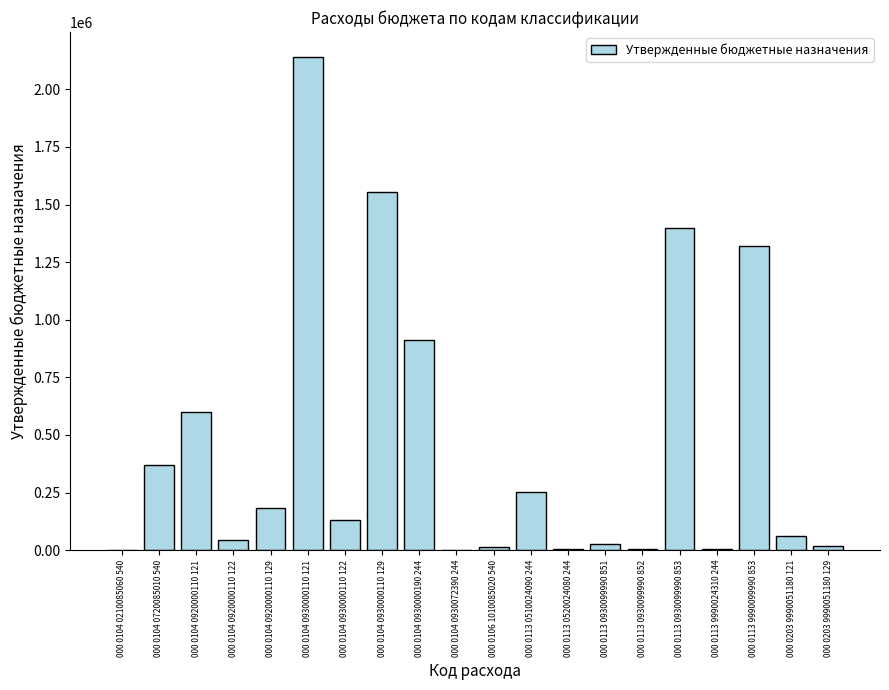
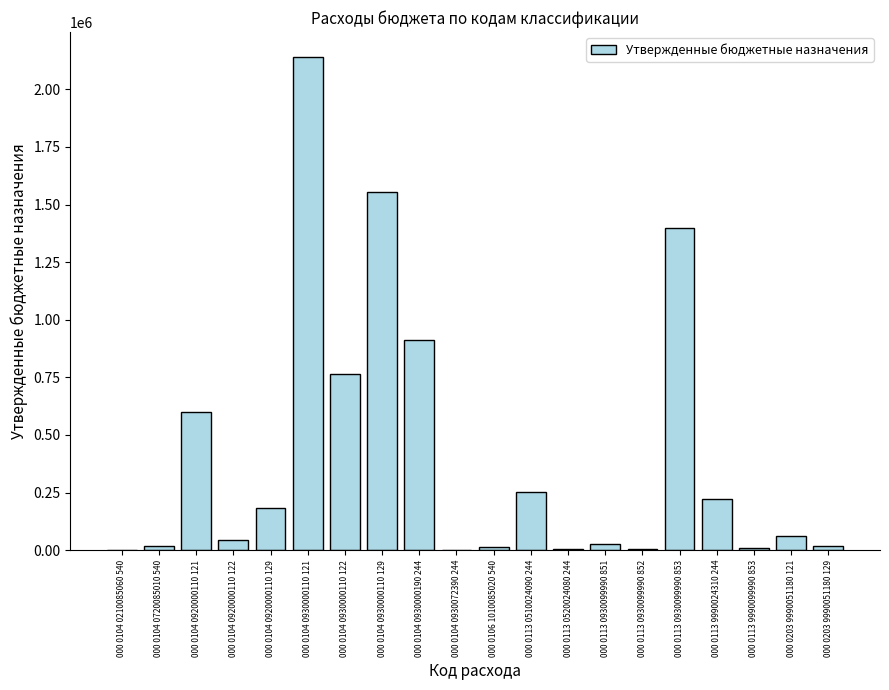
  {
-   "000 0104 0720085010 540": 370000,
+   "000 0104 0720085010 540": 20000,
    "000 0104 0920000110 121": 600000,
    "000 0104 0920000110 122": 40000,
    "000 0104 0920000110 129": 180000,
    "000 0104 0930000110 121": 2140000,
-   "000 0104 0930000110 122": 130000,
+   "000 0104 0930000110 122": 760000,
    "000 0104 0930000110 129": 1550000,
    "000 0104 0930000190 244": 910000,
    "000 0106 1010085020 540": 10000,
    "000 0113 0510024090 244": 250000,
    "000 0113 0930099990 851": 30000,
    "000 0113 0930099990 853": 1400000,
-   "000 0113 9990024310 244": 0,
-   "000 0113 9990099990 853": 1320000,
+   "000 0113 9990024310 244": 220000,
+   "000 0113 9990099990 853": 10000,
    "000 0203 9990051180 121": 60000,
    "000 0203 9990051180 129": 20000
  }
